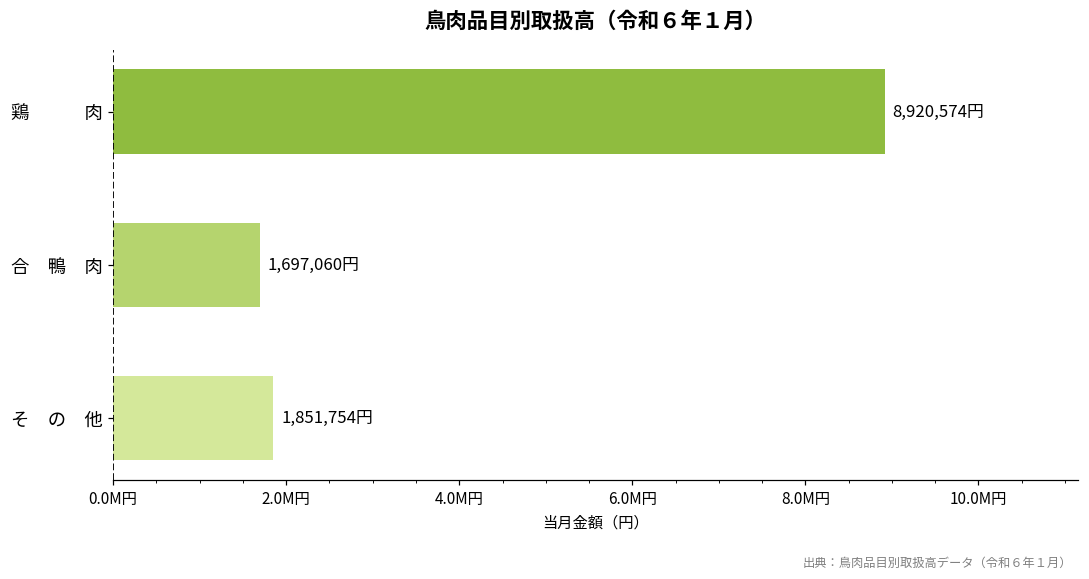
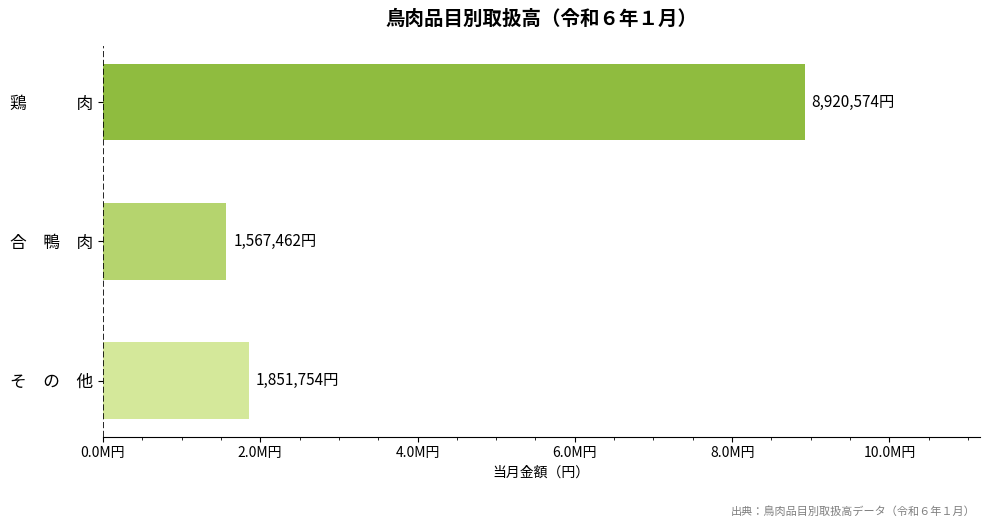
  {
    "鶏 肉": "8,920,574円",
-   "合 鴨 肉": "1,697,060円",
+   "合 鴨 肉": "1,567,462円",
    "そ の 他": "1,851,754円"
  }
